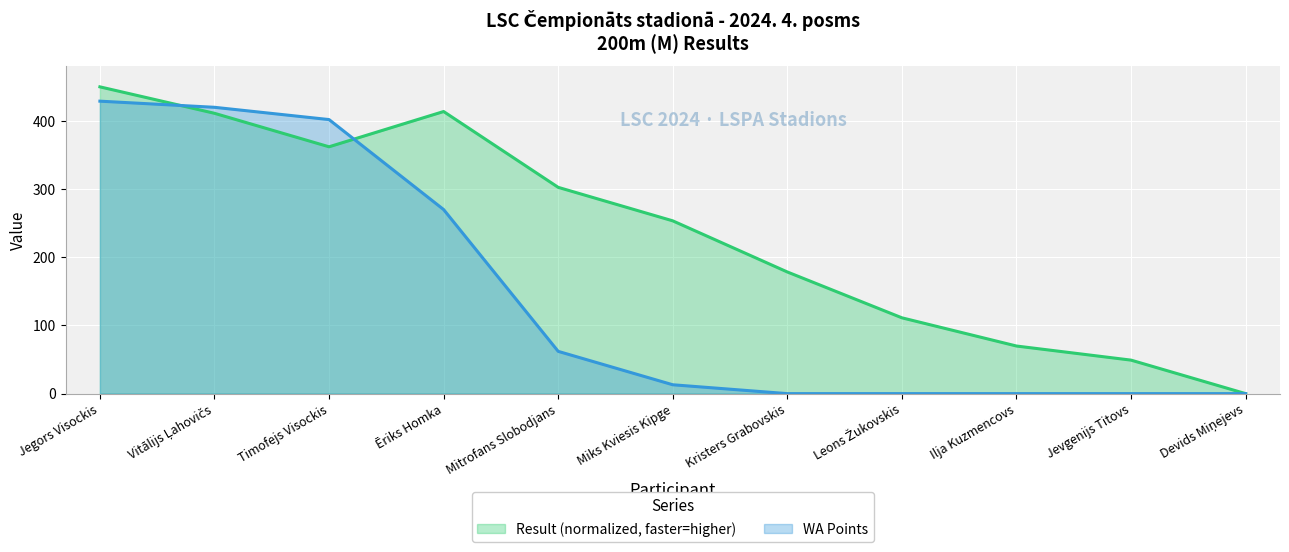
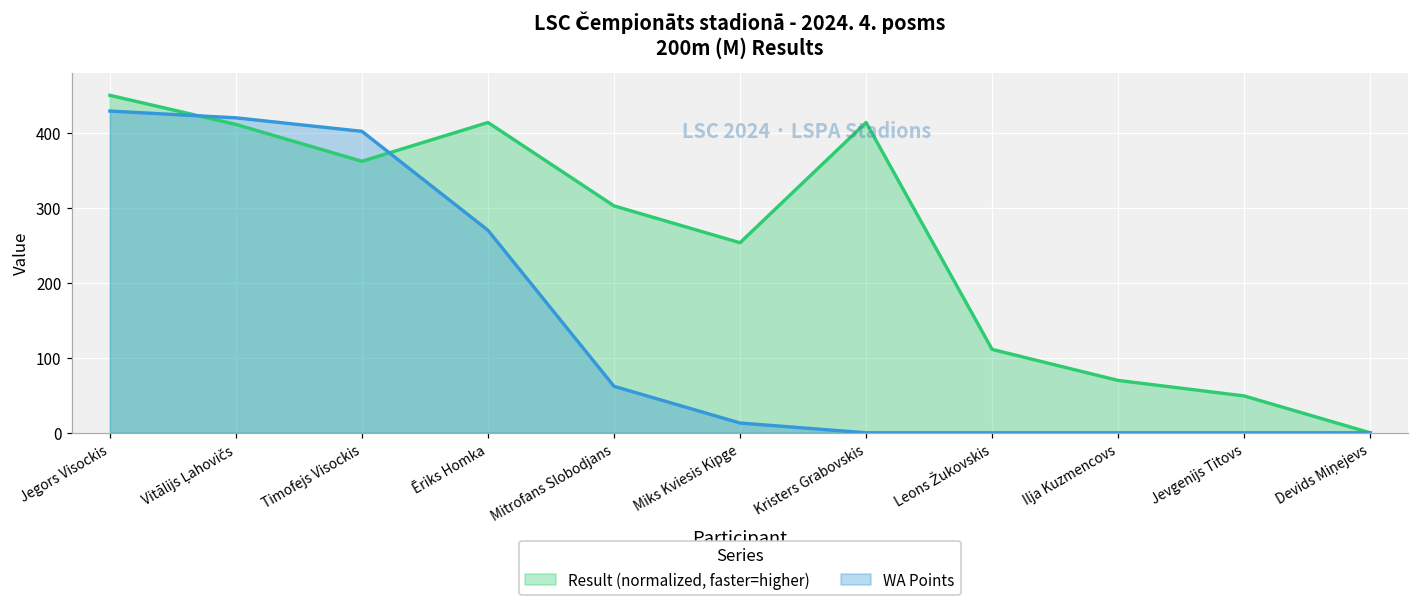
  {
    "Result (normalized, faster=higher)": {
      "Jegors Visockis": 450,
      "Vitālijs Ļahovičs": 410,
      "Timofejs Visockis": 360,
      "Ēriks Homka": 410,
      "Mitrofans Slobodjans": 300,
      "Miks Kviesis Kipge": 250,
-     "Kristers Grabovskis": 180,
+     "Kristers Grabovskis": 410,
      "Leons Žukovskis": 110,
      "Ilja Kuzmencovs": 70,
      "Jevgenijs Titovs": 50
    },
    "WA Points": {
      "Jegors Visockis": 430,
      "Vitālijs Ļahovičs": 420,
      "Timofejs Visockis": 400,
      "Ēriks Homka": 270,
      "Mitrofans Slobodjans": 60,
      "Miks Kviesis Kipge": 10,
      "Kristers Grabovskis": 0,
      "Leons Žukovskis": 0,
      "Ilja Kuzmencovs": 0,
      "Jevgenijs Titovs": 0
    }
  }
